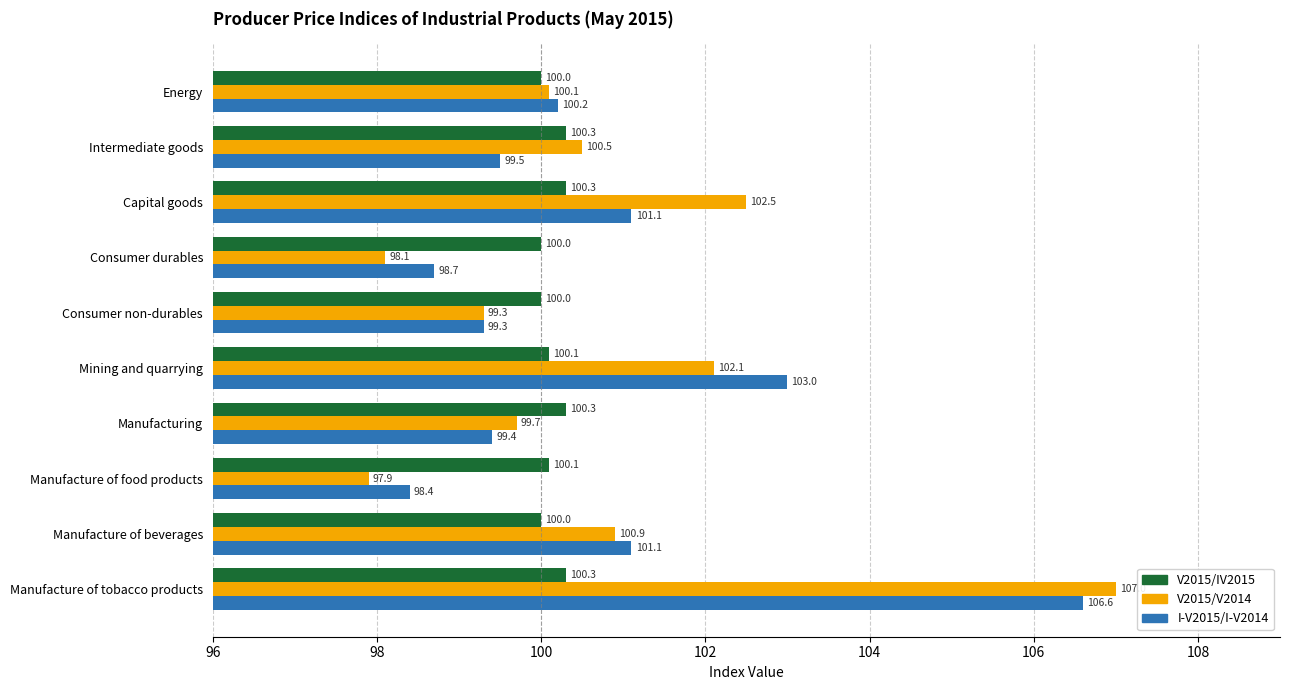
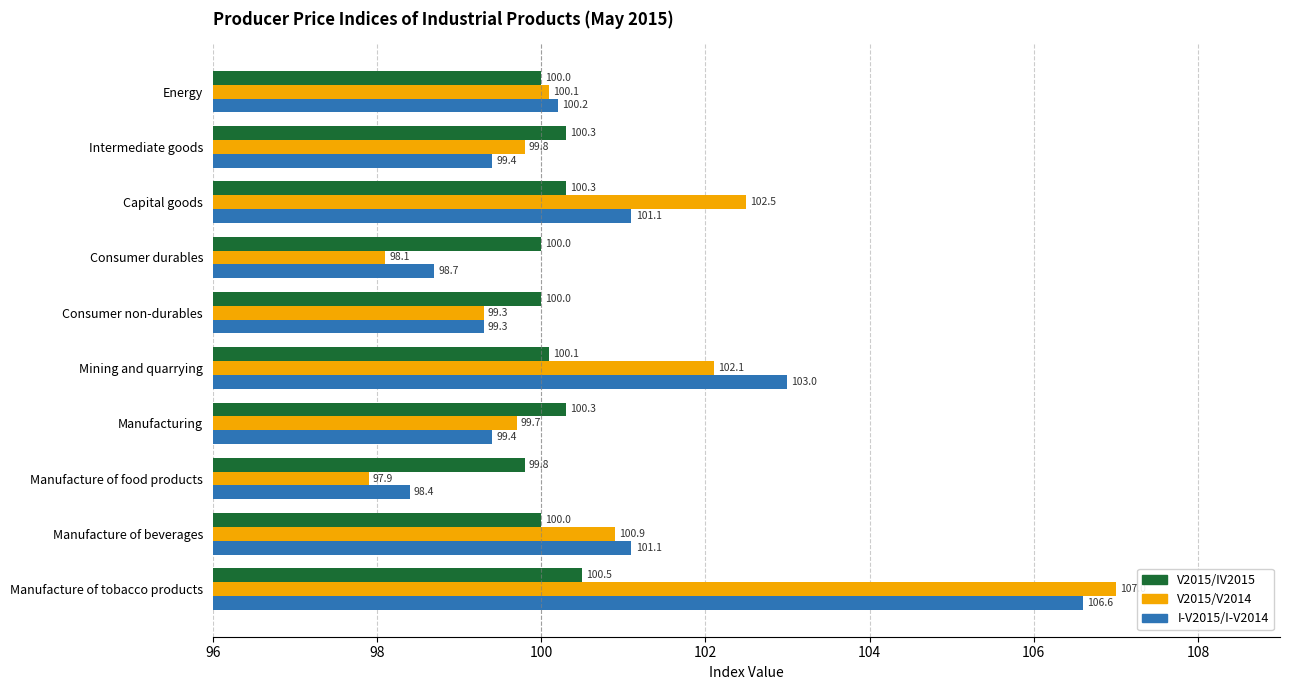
  {
    "V2015/IV2015": {
      "Energy": 100.0,
      "Intermediate goods": 100.3,
      "Capital goods": 100.3,
      "Consumer durables": 100.0,
      "Consumer non-durables": 100.0,
      "Mining and quarrying": 100.1,
      "Manufacturing": 100.3,
-     "Manufacture of food products": 100.1,
+     "Manufacture of food products": 99.8,
      "Manufacture of beverages": 100.0,
-     "Manufacture of tobacco products": 100.3
+     "Manufacture of tobacco products": 100.5
    },
    "V2015/V2014": {
      "Energy": 100.1,
-     "Intermediate goods": 100.5,
+     "Intermediate goods": 99.8,
      "Capital goods": 102.5,
      "Consumer durables": 98.1,
      "Consumer non-durables": 99.3,
      "Mining and quarrying": 102.1,
      "Manufacturing": 99.7,
      "Manufacture of food products": 97.9,
      "Manufacture of beverages": 100.9
    },
    "I-V2015/I-V2014": {
      "Energy": 100.2,
-     "Intermediate goods": 99.5,
+     "Intermediate goods": 99.4,
      "Capital goods": 101.1,
      "Consumer durables": 98.7,
      "Consumer non-durables": 99.3,
      "Mining and quarrying": 103.0,
      "Manufacturing": 99.4,
      "Manufacture of food products": 98.4,
      "Manufacture of beverages": 101.1,
      "Manufacture of tobacco products": 106.6
    }
  }
